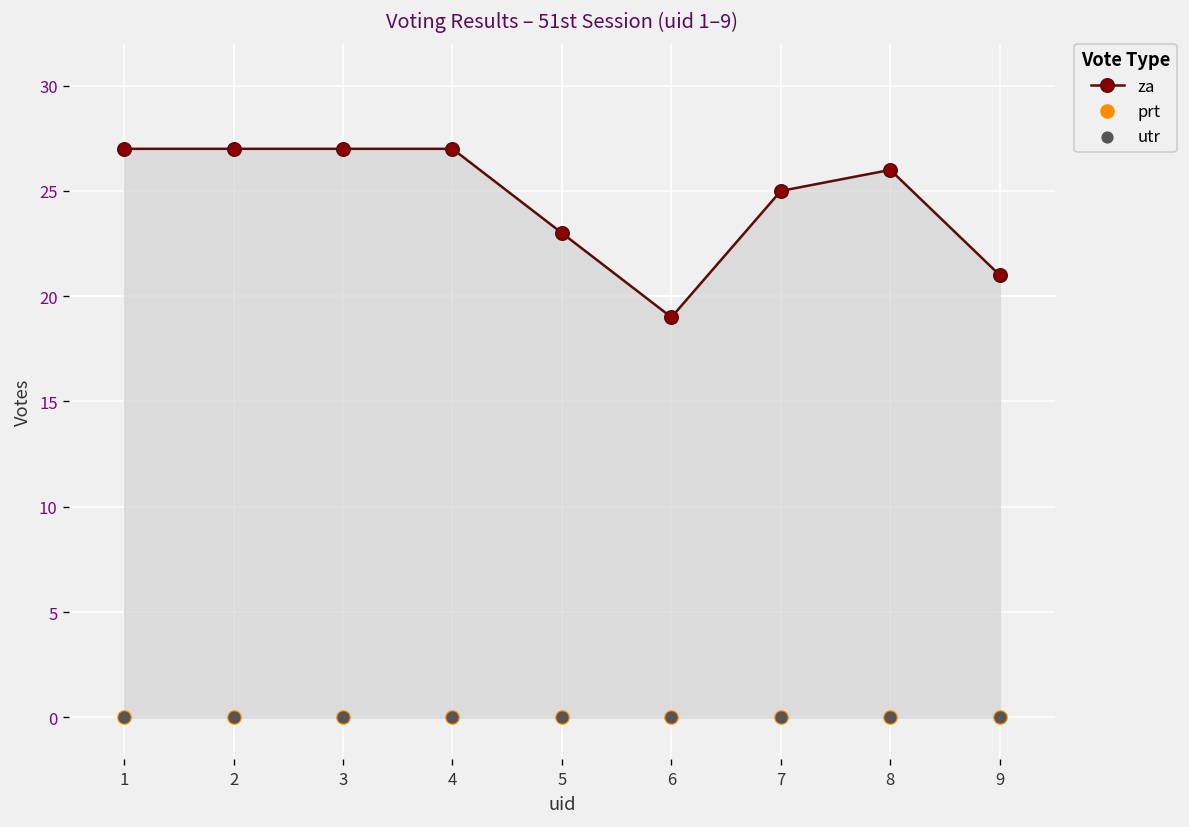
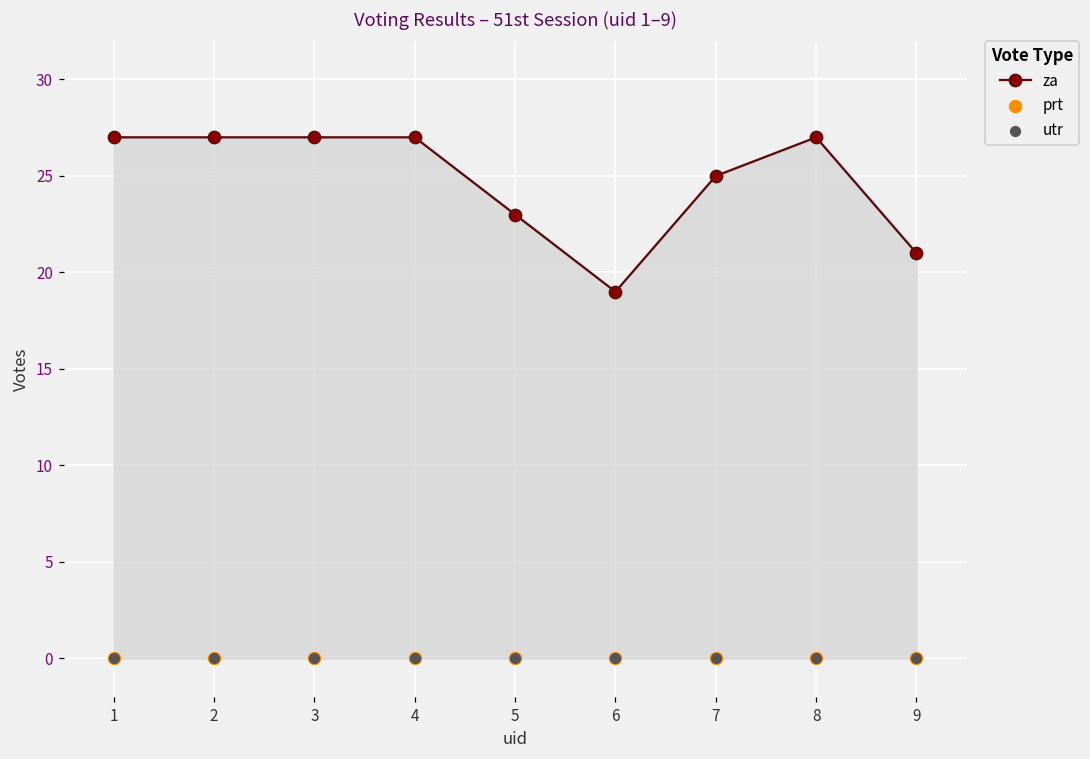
  {
    "za": {
      "1": 27,
      "2": 27,
      "3": 27,
      "4": 27,
      "5": 23,
      "6": 19,
      "7": 25,
-     "8": 26,
+     "8": 27,
      "9": 21
    }
  }
